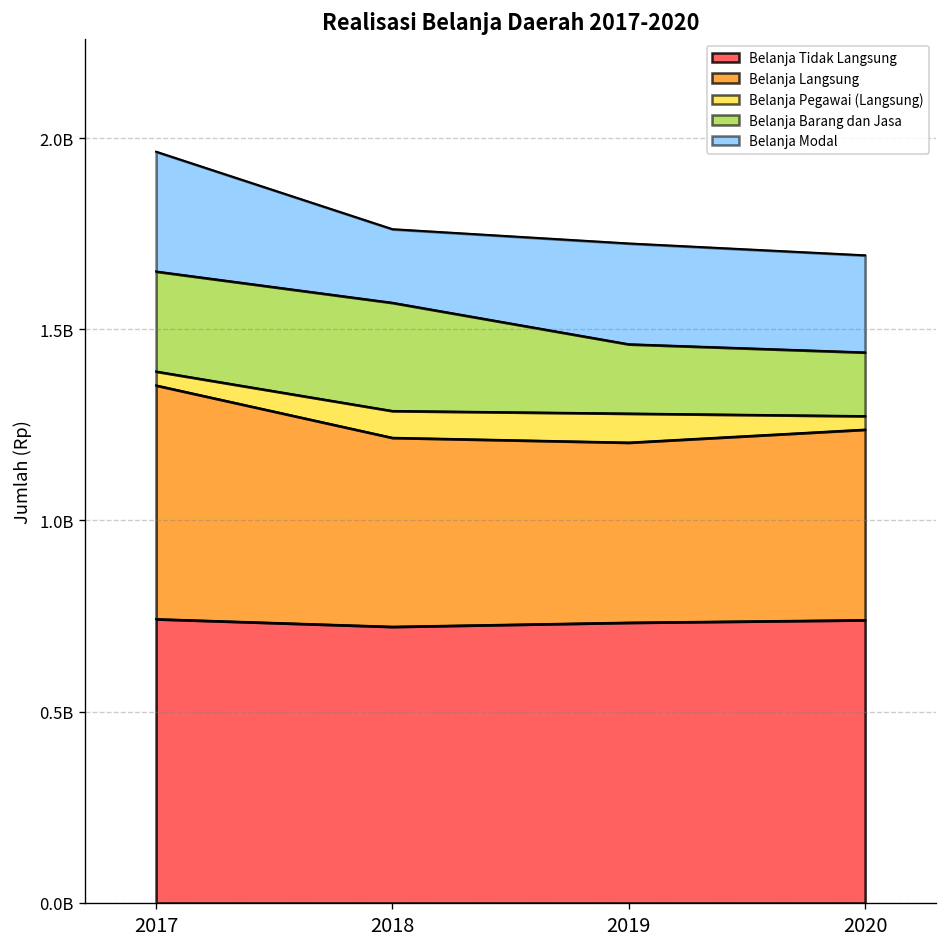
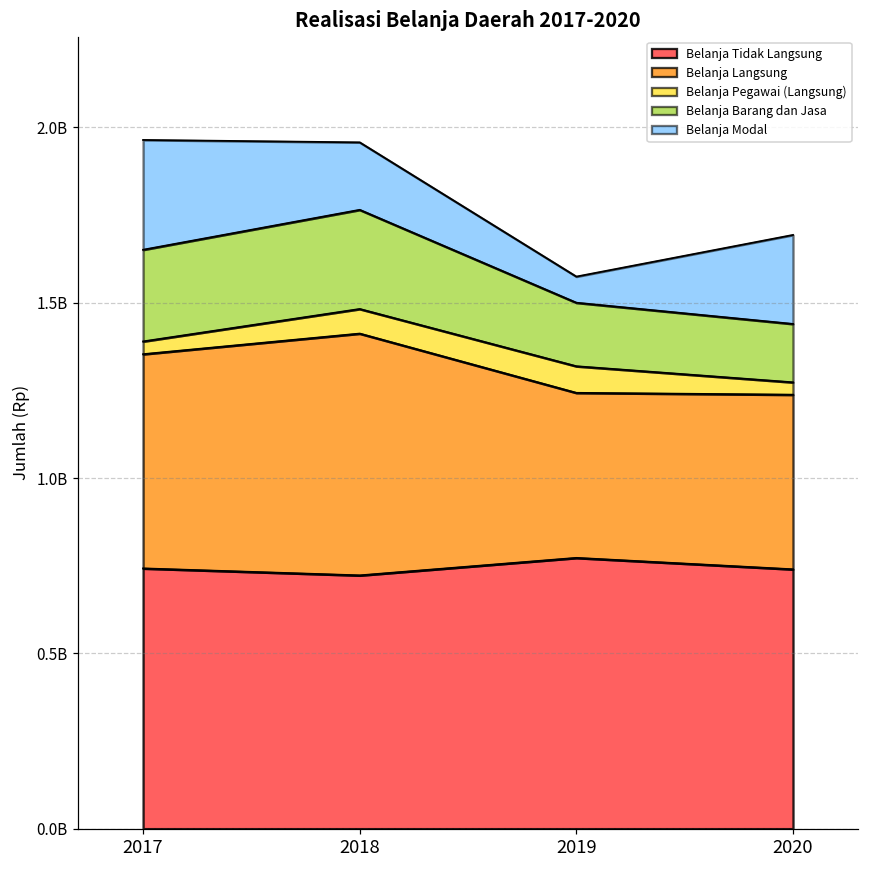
  {
    "Belanja Tidak Langsung": {
      "2017": 740000000,
      "2018": 720000000,
-     "2019": 730000000,
+     "2019": 770000000,
      "2020": 740000000
    },
    "Belanja Langsung": {
      "2017": 610000000,
-     "2018": 490000000,
+     "2018": 690000000,
      "2019": 470000000,
      "2020": 500000000
    },
    "Belanja Pegawai (Langsung)": {
      "2017": 40000000,
      "2018": 70000000,
      "2019": 80000000,
      "2020": 40000000
    },
    "Belanja Barang dan Jasa": {
      "2017": 260000000,
      "2018": 280000000,
      "2019": 180000000,
      "2020": 170000000
    },
    "Belanja Modal": {
      "2017": 310000000,
      "2018": 190000000,
-     "2019": 260000000,
+     "2019": 70000000,
      "2020": 250000000
    }
  }
